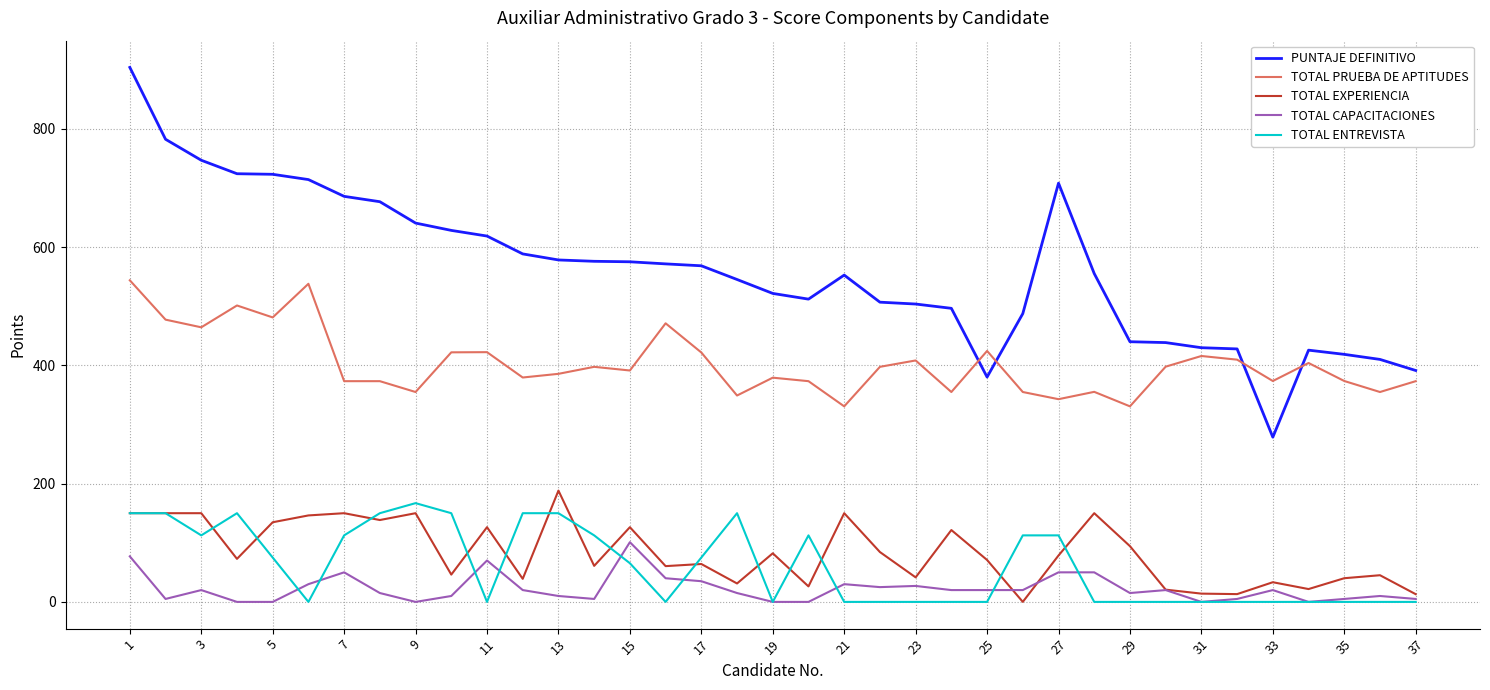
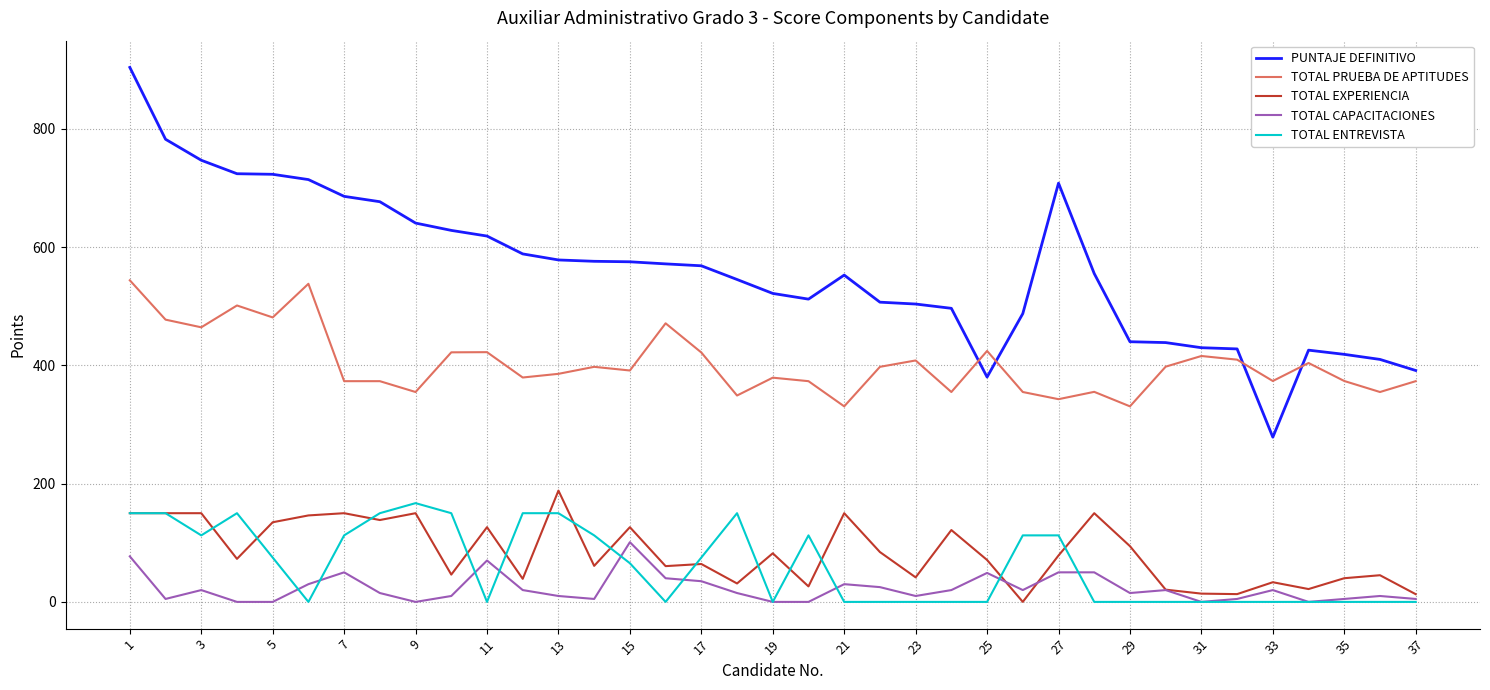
  {
    "PUNTAJE DEFINITIVO": {
      "1": 900,
      "3": 750,
      "5": 720,
      "7": 690,
      "9": 640,
      "11": 620,
      "13": 580,
      "15": 580,
      "17": 570,
      "19": 520,
      "21": 550,
      "23": 500,
      "25": 380,
      "27": 710,
      "29": 440,
      "31": 430,
      "33": 280,
      "35": 420,
      "37": 390
    },
    "TOTAL PRUEBA DE APTITUDES": {
      "1": 540,
      "3": 460,
      "5": 480,
      "7": 370,
      "9": 350,
      "11": 420,
      "13": 390,
      "15": 390,
      "17": 420,
      "19": 380,
      "21": 330,
      "23": 410,
      "25": 420,
      "27": 340,
      "29": 330,
      "31": 420,
      "33": 370,
      "35": 370,
      "37": 370
    },
    "TOTAL EXPERIENCIA": {
      "3": 150,
      "5": 130,
      "7": 150,
      "9": 150,
      "11": 130,
      "13": 190,
      "15": 130,
      "17": 60,
      "19": 80,
      "21": 150,
      "23": 40,
      "25": 70,
      "27": 80,
      "29": 90,
      "31": 10,
      "33": 30,
      "35": 40,
      "37": 10
    },
    "TOTAL CAPACITACIONES": {
      "1": 80,
      "3": 20,
      "5": 0,
      "7": 50,
      "9": 0,
      "11": 70,
      "13": 10,
      "15": 100,
      "17": 40,
      "21": 30,
-     "23": 30,
-     "25": 20,
+     "23": 10,
+     "25": 50,
      "27": 50,
      "29": 20,
      "33": 20,
      "35": 10,
      "37": 10
    },
    "TOTAL ENTREVISTA": {
      "3": 110,
      "5": 80,
      "7": 110,
      "9": 170,
      "11": 0,
      "13": 150,
      "15": 70,
      "17": 80,
      "21": 0,
      "23": 0,
      "25": 0,
      "27": 110,
      "29": 0,
      "33": 0,
      "35": 0,
      "37": 0
    }
  }
